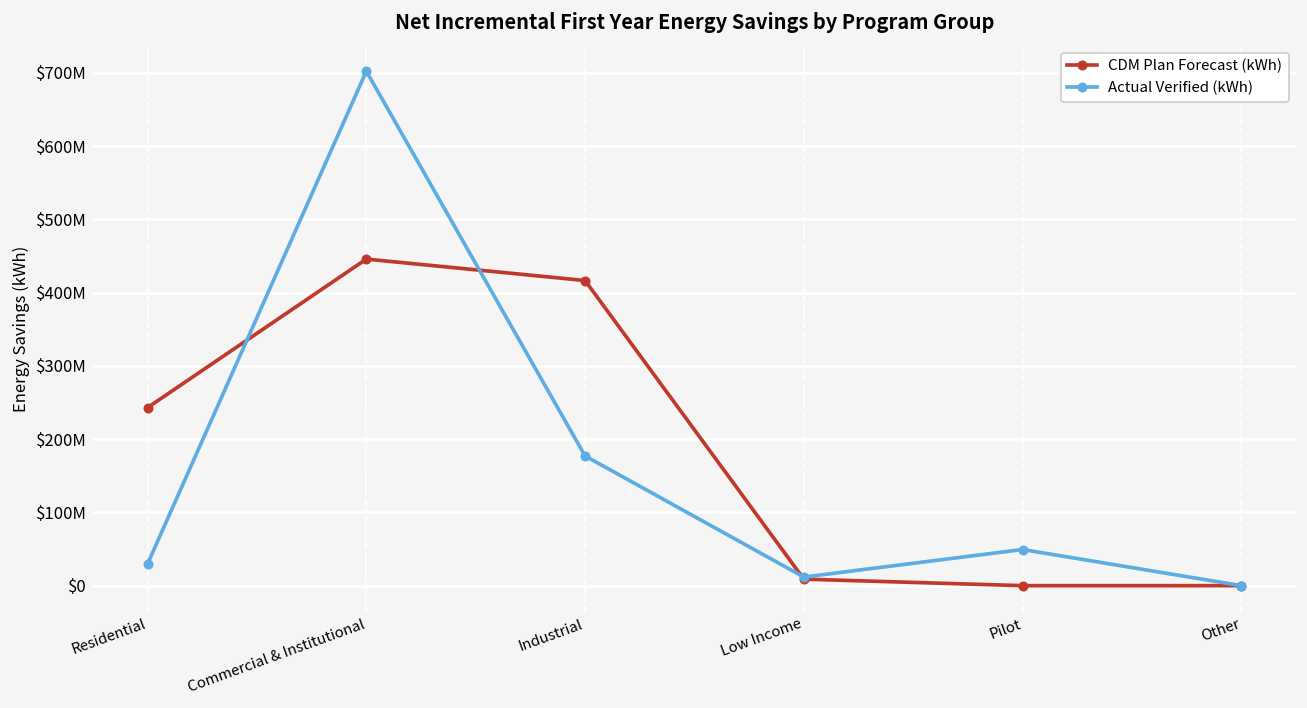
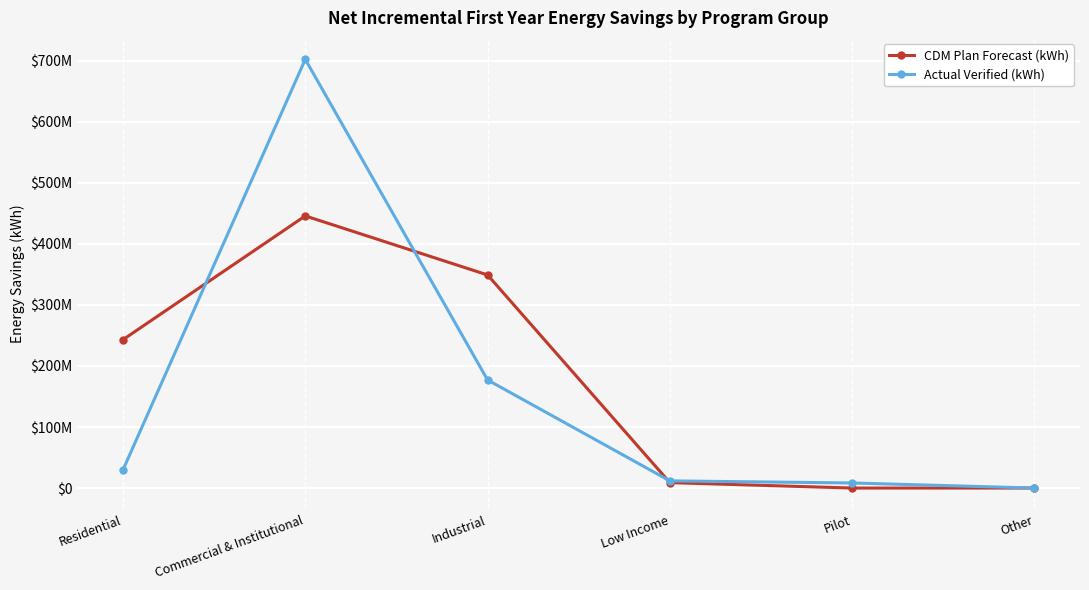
  {
    "CDM Plan Forecast (kWh)": {
      "Residential": "$240000000",
      "Commercial & Institutional": "$450000000",
-     "Industrial": "$420000000",
+     "Industrial": "$350000000",
      "Pilot": "$0"
    },
    "Actual Verified (kWh)": {
      "Residential": "$30000000",
      "Commercial & Institutional": "$700000000",
      "Industrial": "$180000000",
-     "Pilot": "$50000000"
+     "Pilot": "$10000000"
    }
  }
